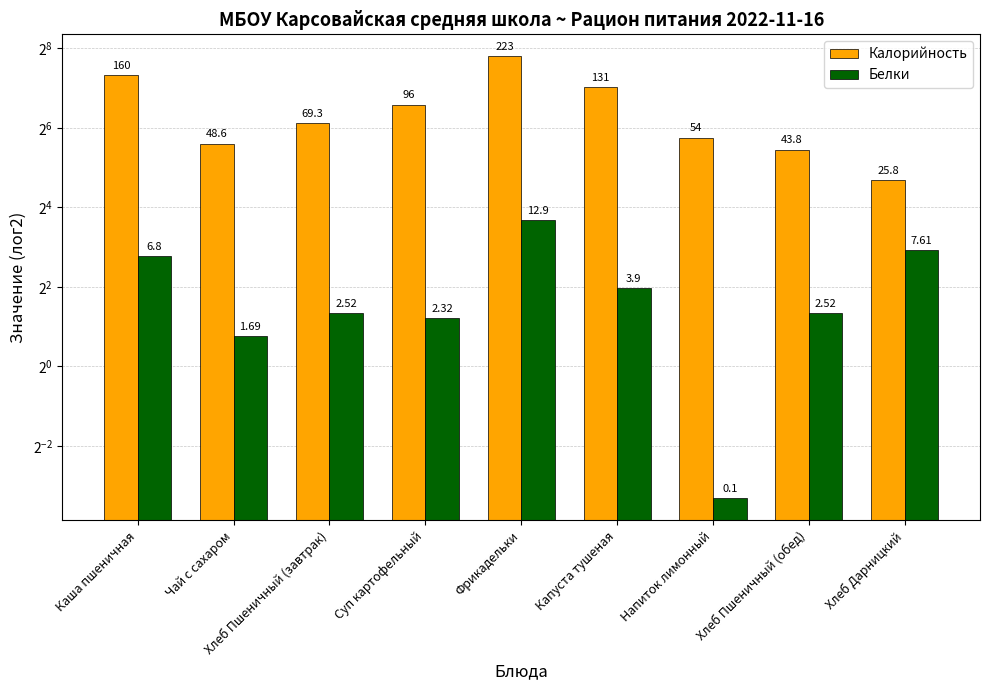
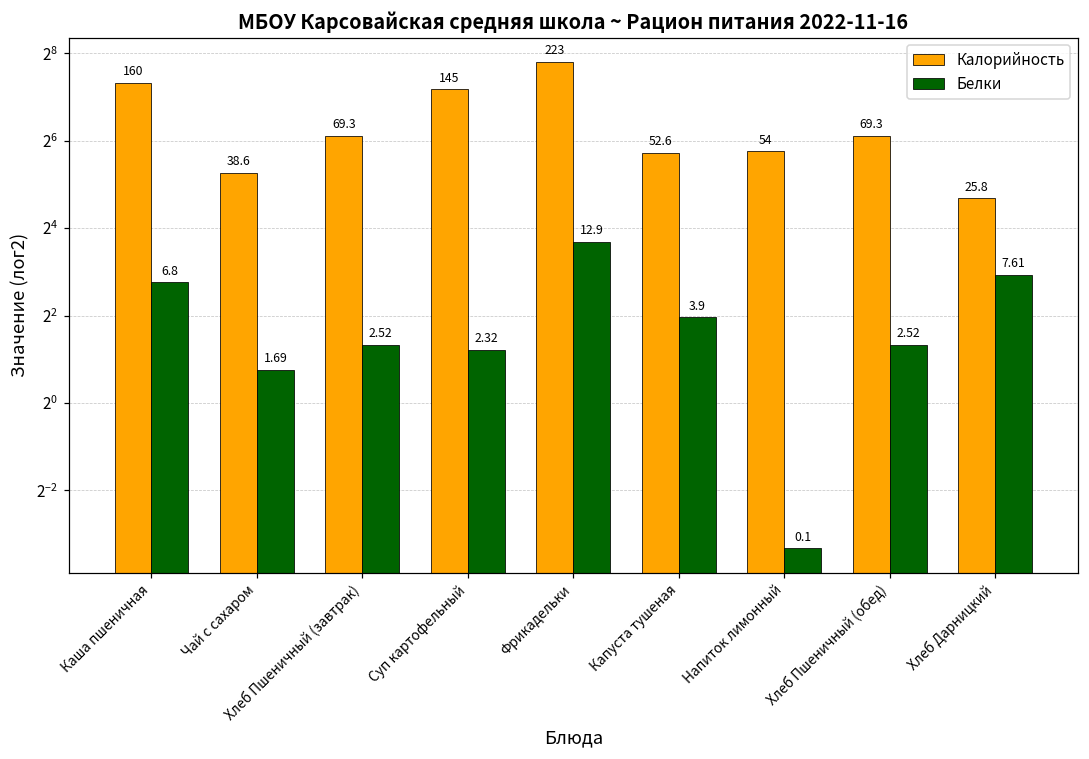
  {
    "Калорийность": {
      "Каша пшеничная": 160,
-     "Чай с сахаром": 48.6,
+     "Чай с сахаром": 38.6,
      "Хлеб Пшеничный (завтрак)": 69.3,
-     "Суп картофельный": 96,
+     "Суп картофельный": 145,
      "Фрикадельки": 223,
-     "Капуста тушеная": 131,
+     "Капуста тушеная": 52.6,
      "Напиток лимонный": 54,
-     "Хлеб Пшеничный (обед)": 43.8,
+     "Хлеб Пшеничный (обед)": 69.3,
      "Хлеб Дарницкий": 25.8
    },
    "Белки": {
      "Каша пшеничная": 6.8,
      "Чай с сахаром": 1.69,
      "Хлеб Пшеничный (завтрак)": 2.52,
      "Суп картофельный": 2.32,
      "Фрикадельки": 12.9,
      "Капуста тушеная": 3.9,
      "Напиток лимонный": 0.1,
      "Хлеб Пшеничный (обед)": 2.52,
      "Хлеб Дарницкий": 7.61
    }
  }
